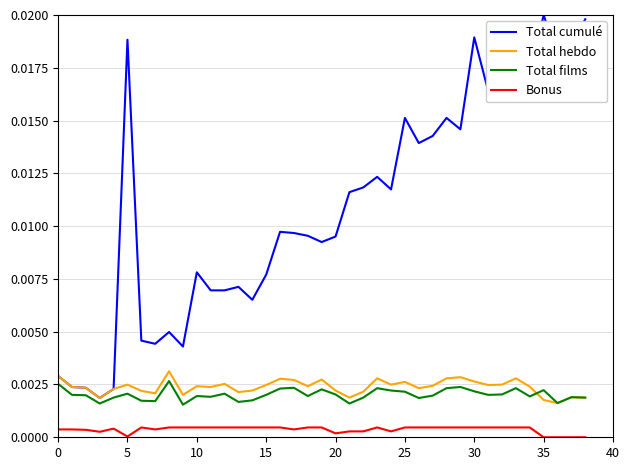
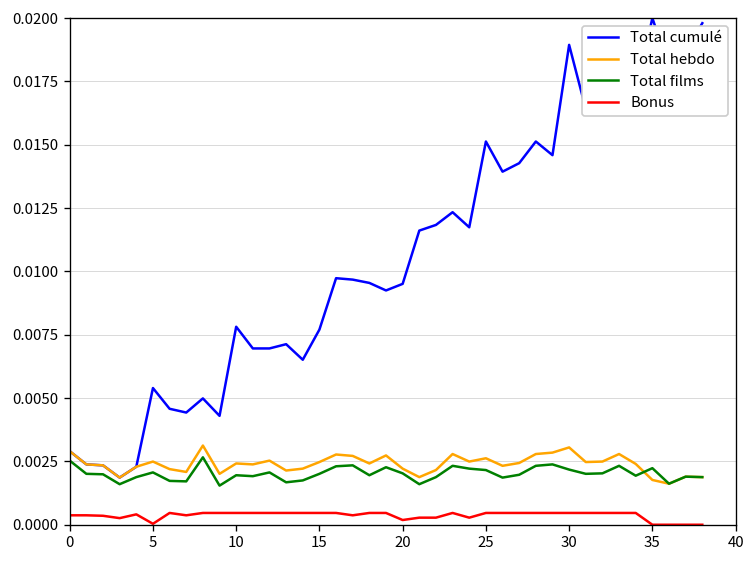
  {
    "Total cumulé": {
-     "5": 0.0188,
+     "5": 0.0054,
      "10": 0.0078,
      "15": 0.0077,
      "20": 0.0095,
      "25": 0.0151,
      "30": 0.0189,
      "35": 0.0200
    },
    "Total hebdo": {
      "5": 0.0025,
      "10": 0.0024,
      "15": 0.0025,
      "20": 0.0022,
      "25": 0.0026,
-     "30": 0.0026,
+     "30": 0.0031,
      "35": 0.0018
    },
    "Total films": {
      "0": 0.0025,
      "5": 0.0021,
      "10": 0.0020,
      "15": 0.0020,
      "20": 0.0020,
      "25": 0.0022,
      "30": 0.0022,
      "35": 0.0022
    },
    "Bonus": {
      "0": 0.0004,
      "5": 0.0000,
      "10": 0.0005,
      "15": 0.0005,
      "20": 0.0002,
      "25": 0.0005,
      "30": 0.0005,
      "35": 0.0000
    }
  }
